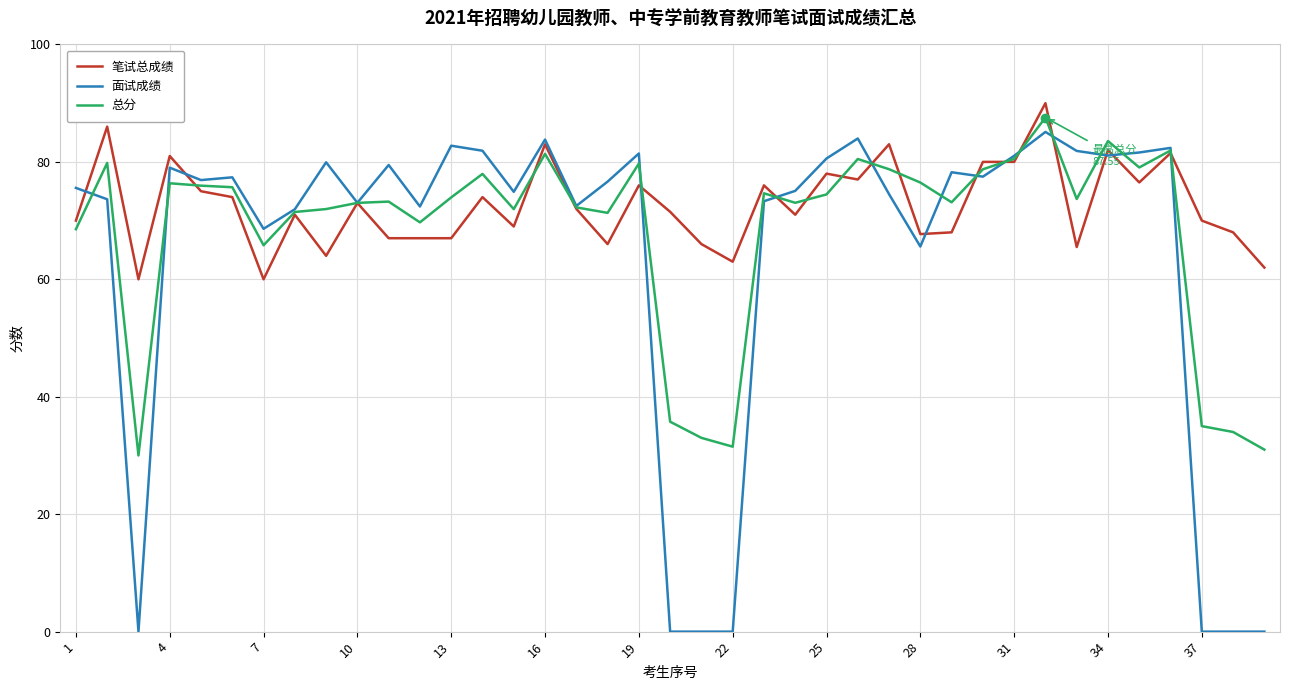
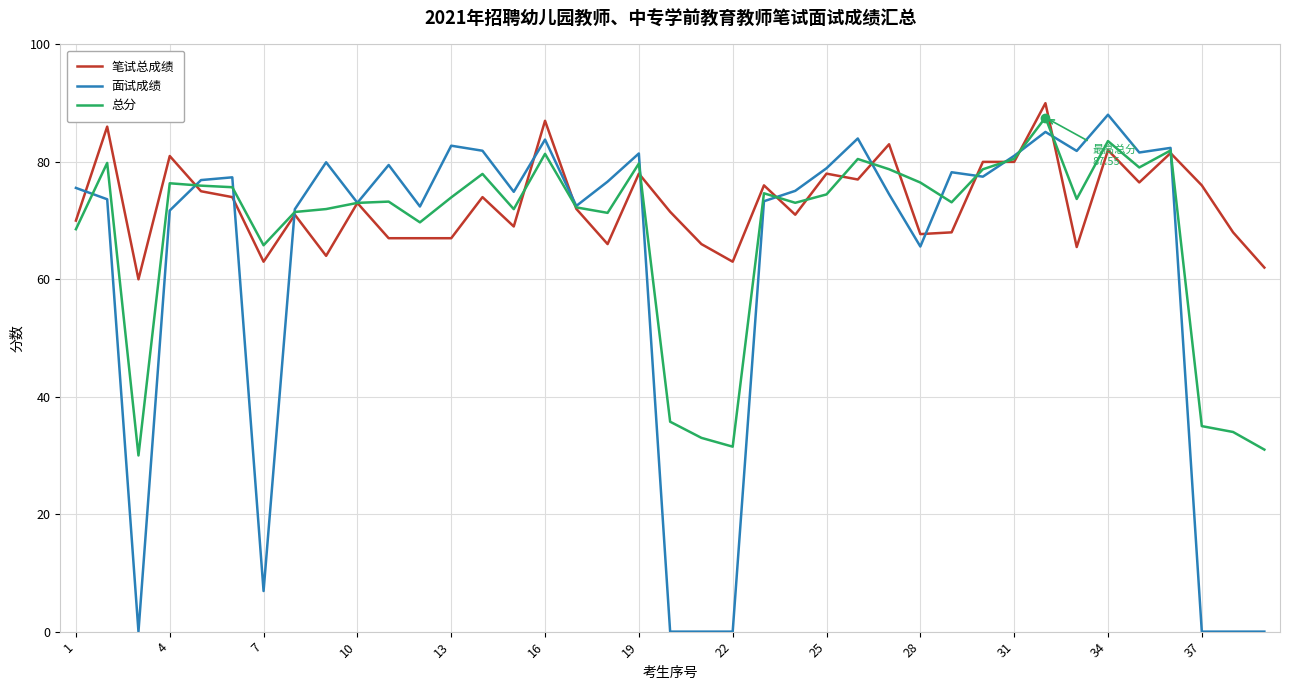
  {
    "笔试总成绩": {
      "1": 70,
      "4": 81,
-     "7": 60,
+     "7": 63,
      "13": 67,
-     "16": 83,
-     "19": 76,
+     "16": 87,
+     "19": 78,
      "22": 63,
      "25": 78,
      "28": 68,
      "31": 80,
-     "37": 70
+     "37": 76
    },
    "面试成绩": {
      "1": 76,
-     "4": 79,
-     "7": 69,
+     "4": 72,
+     "7": 7,
      "13": 83,
      "16": 84,
      "19": 81,
      "22": 0,
-     "25": 81,
+     "25": 79,
      "28": 66,
      "31": 81,
-     "34": 81,
+     "34": 88,
      "37": 0
    }
  }
